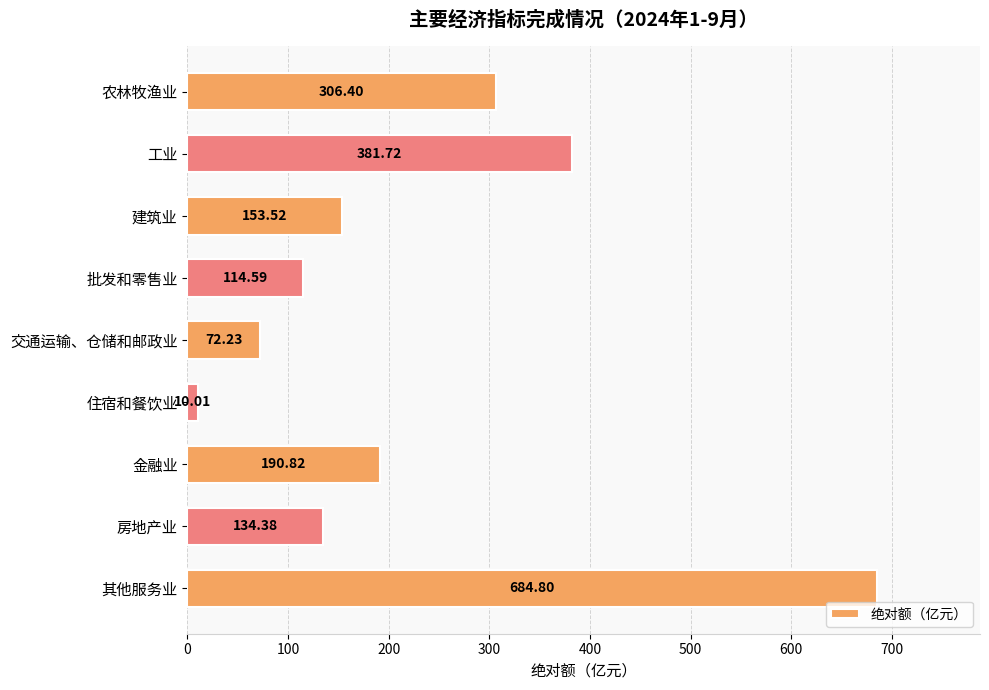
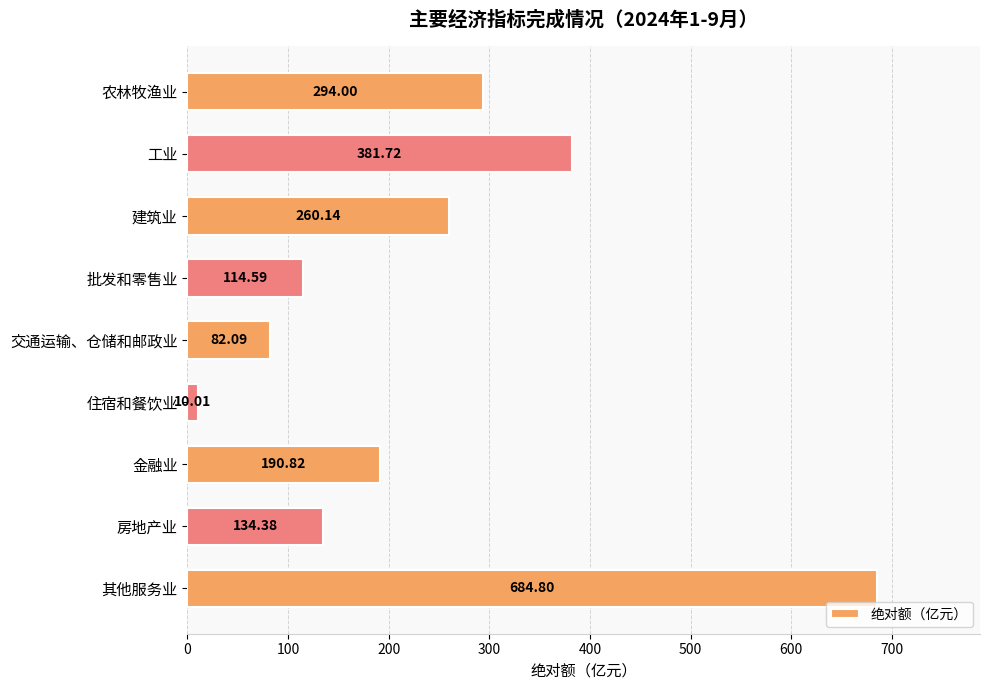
  {
-   "农林牧渔业": 306.40,
+   "农林牧渔业": 294.00,
    "工业": 381.72,
-   "建筑业": 153.52,
+   "建筑业": 260.14,
    "批发和零售业": 114.59,
-   "交通运输、仓储和邮政业": 72.23,
+   "交通运输、仓储和邮政业": 82.09,
    "住宿和餐饮业": 10.01,
    "金融业": 190.82,
    "房地产业": 134.38,
    "其他服务业": 684.80
  }
